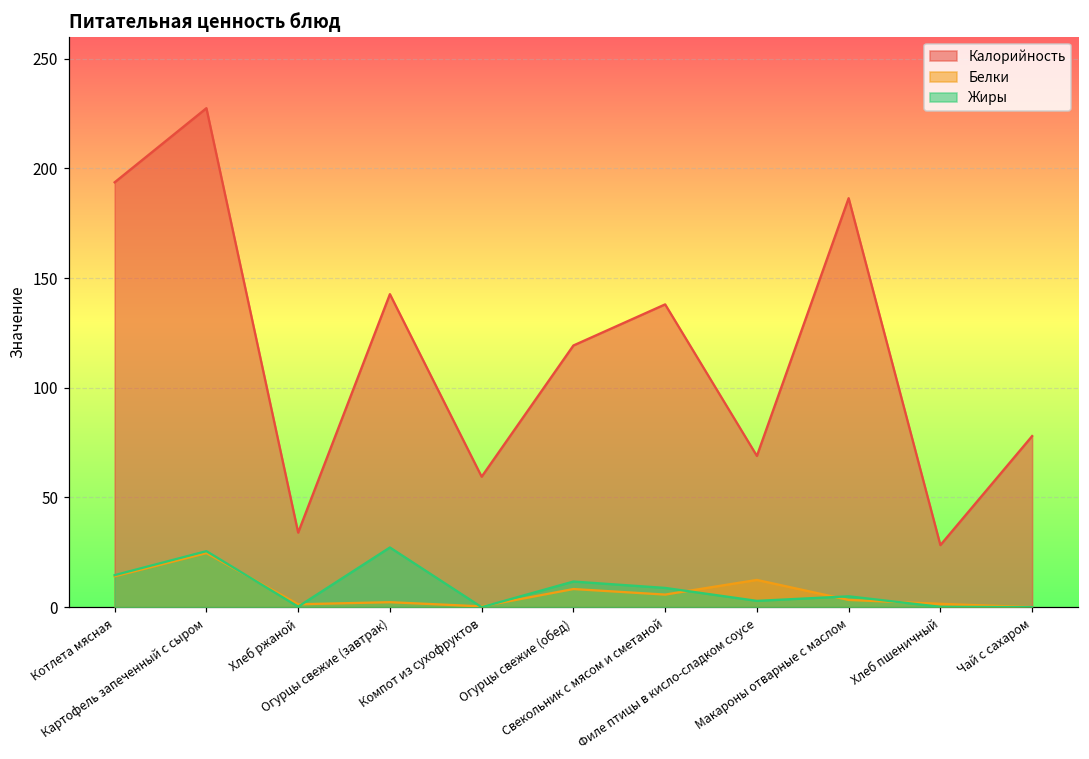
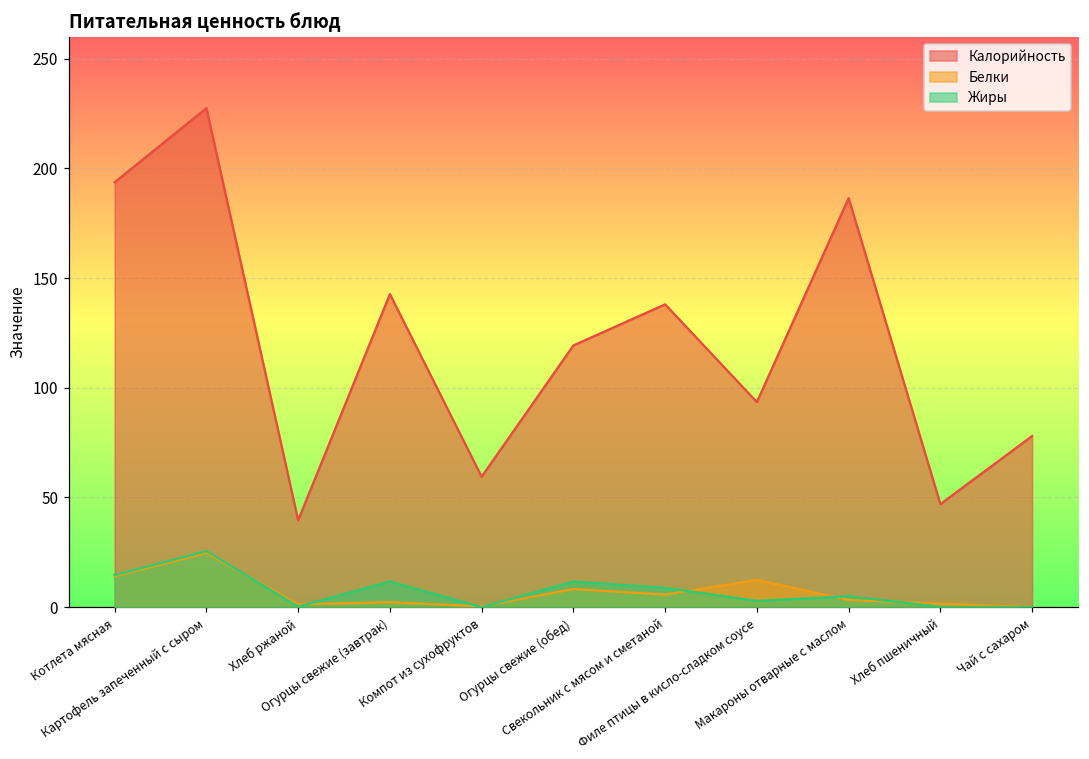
  {
    "Калорийность": {
      "Котлета мясная": 194,
      "Картофель запеченный с сыром": 227,
-     "Хлеб ржаной": 34,
+     "Хлеб ржаной": 40,
      "Огурцы свежие (завтрак)": 143,
      "Компот из сухофруктов": 59,
      "Огурцы свежие (обед)": 119,
      "Свекольник с мясом и сметаной": 138,
-     "Филе птицы в кисло-сладком соусе": 69,
+     "Филе птицы в кисло-сладком соусе": 94,
      "Макароны отварные с маслом": 186,
-     "Хлеб пшеничный": 28,
+     "Хлеб пшеничный": 47,
      "Чай с сахаром": 78
    },
    "Белки": {
      "Огурцы свежие (завтрак)": 2,
      "Огурцы свежие (обед)": 8,
      "Свекольник с мясом и сметаной": 6,
      "Филе птицы в кисло-сладком соусе": 12,
      "Макароны отварные с маслом": 3,
      "Хлеб пшеничный": 2
    },
    "Жиры": {
-     "Огурцы свежие (завтрак)": 27,
+     "Огурцы свежие (завтрак)": 12,
      "Огурцы свежие (обед)": 12,
      "Свекольник с мясом и сметаной": 9,
      "Филе птицы в кисло-сладком соусе": 3,
      "Макароны отварные с маслом": 5,
      "Хлеб пшеничный": 0
    }
  }
